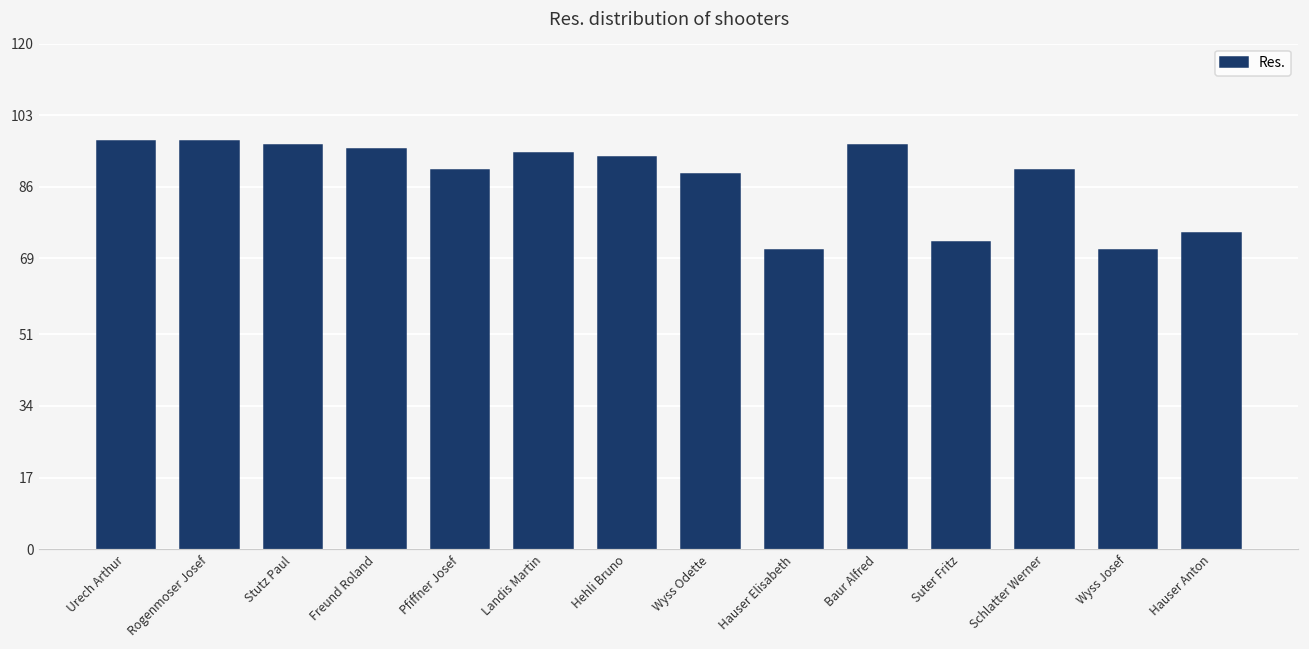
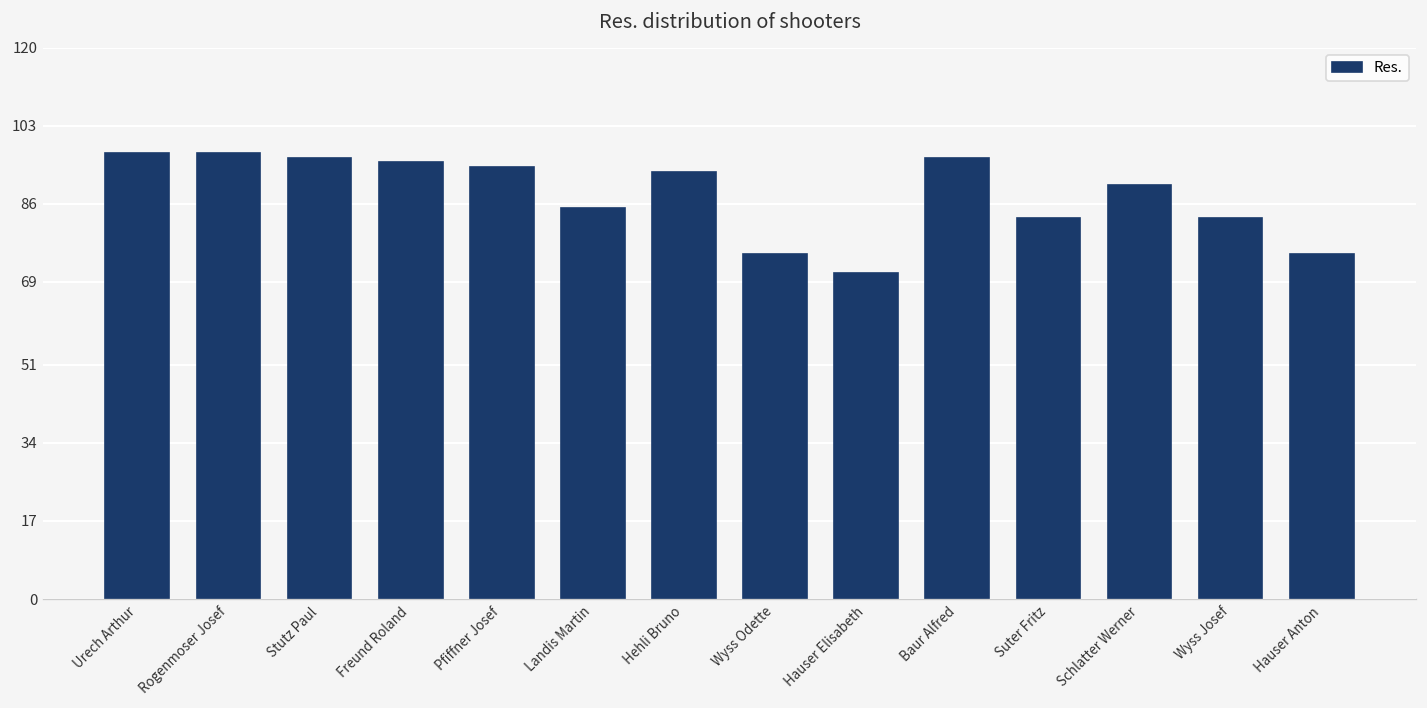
  {
    "Urech Arthur": 97,
    "Rogenmoser Josef": 97,
    "Stutz Paul": 96,
    "Freund Roland": 95,
-   "Pfiffner Josef": 90,
-   "Landis Martin": 94,
+   "Pfiffner Josef": 94,
+   "Landis Martin": 85,
    "Hehli Bruno": 93,
-   "Wyss Odette": 89,
+   "Wyss Odette": 75,
    "Hauser Elisabeth": 71,
    "Baur Alfred": 96,
-   "Suter Fritz": 73,
+   "Suter Fritz": 83,
    "Schlatter Werner": 90,
-   "Wyss Josef": 71,
+   "Wyss Josef": 83,
    "Hauser Anton": 75
  }
